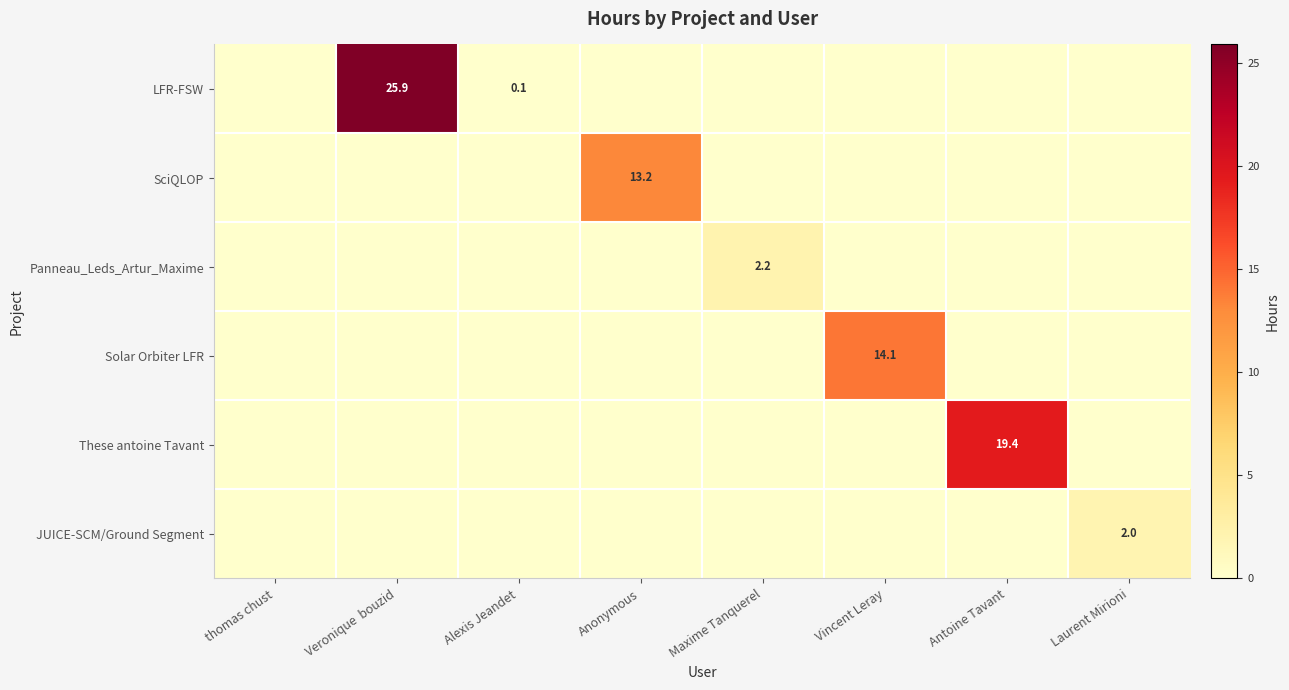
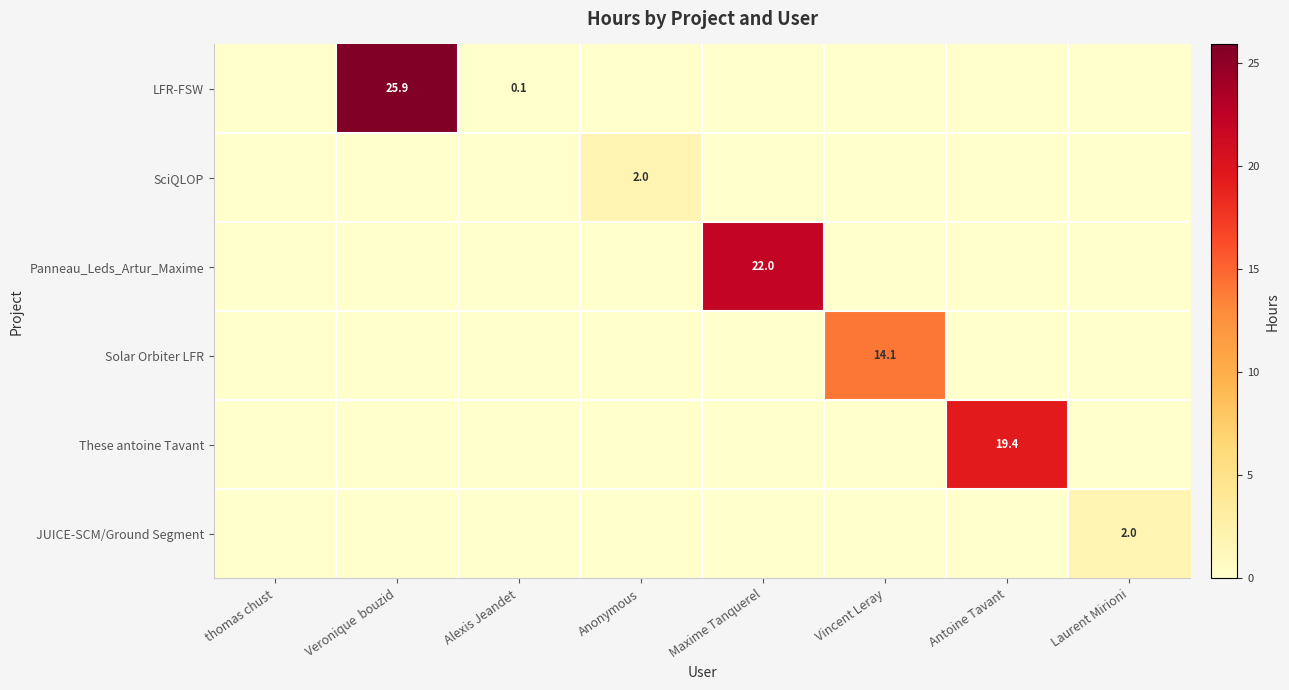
  {
    "LFR-FSW": {
      "Veronique bouzid": 25.9,
      "Alexis Jeandet": 0.1
    },
    "SciQLOP": {
-     "Anonymous": 13.2
+     "Anonymous": 2.0
    },
    "Panneau_Leds_Artur_Maxime": {
-     "Maxime Tanquerel": 2.2
+     "Maxime Tanquerel": 22.0
    },
    "Solar Orbiter LFR": {
      "Vincent Leray": 14.1
    },
    "These antoine Tavant": {
      "Antoine Tavant": 19.4
    },
    "JUICE-SCM/Ground Segment": {
      "Laurent Mirioni": 2.0
    }
  }
